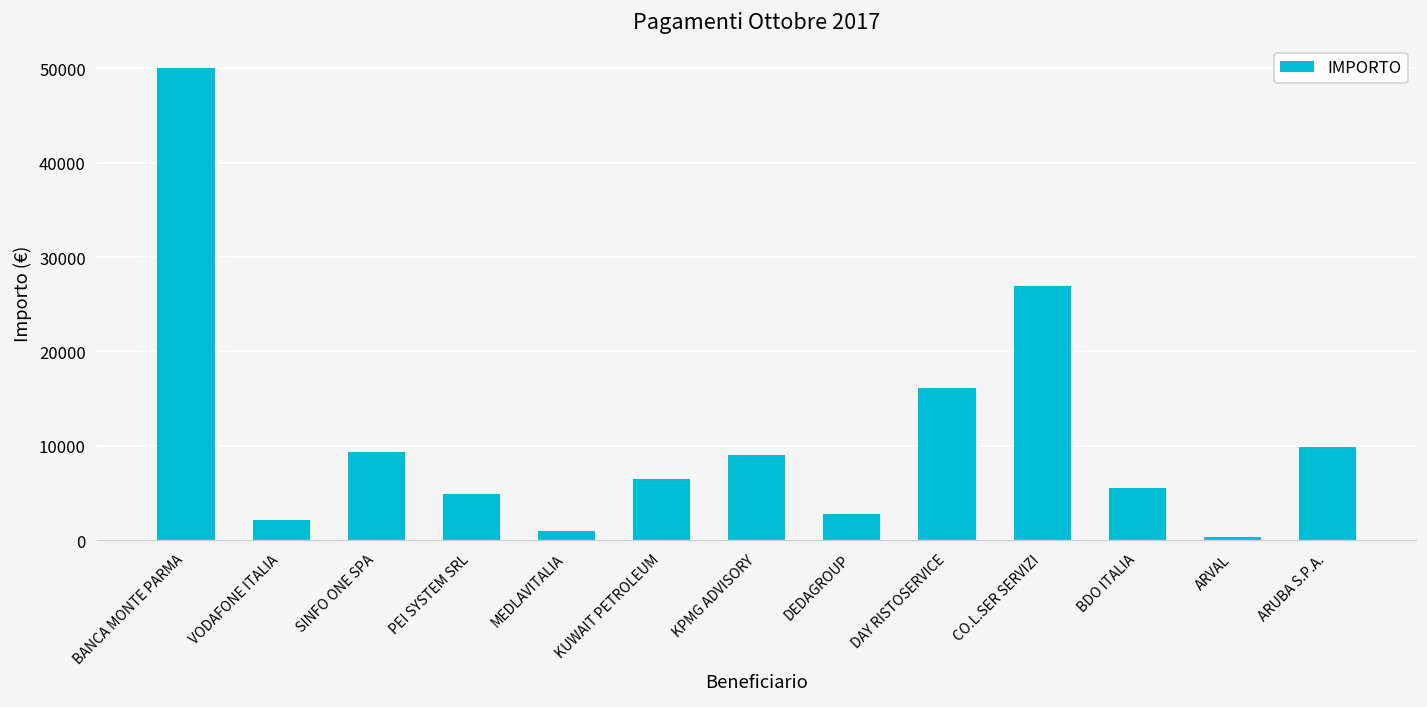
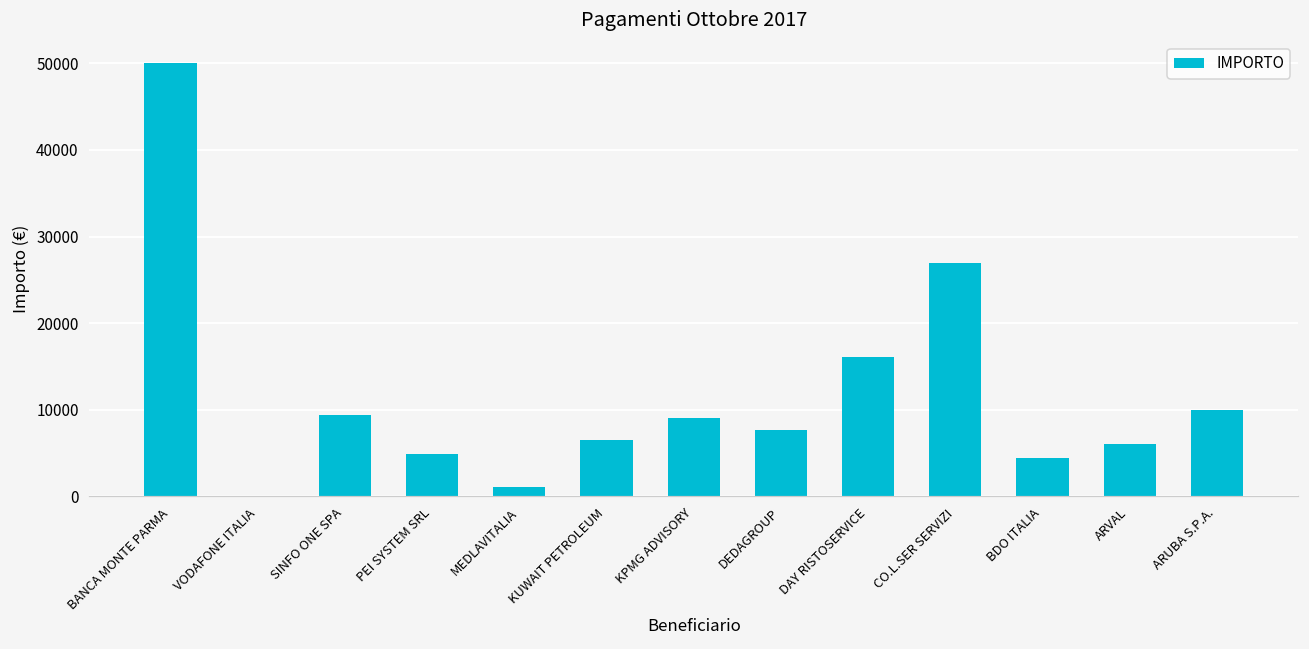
  {
    "BANCA MONTE PARMA": 50000,
-   "VODAFONE ITALIA": 2000,
+   "VODAFONE ITALIA": 0,
    "SINFO ONE SPA": 9000,
    "PEI SYSTEM SRL": 5000,
    "MEDLAVITALIA": 1000,
    "KUWAIT PETROLEUM": 7000,
    "KPMG ADVISORY": 9000,
-   "DEDAGROUP": 3000,
+   "DEDAGROUP": 8000,
    "DAY RISTOSERVICE": 16000,
    "CO.L.SER SERVIZI": 27000,
-   "BDO ITALIA": 6000,
-   "ARVAL": 0,
+   "BDO ITALIA": 4000,
+   "ARVAL": 6000,
    "ARUBA S.P.A.": 10000
  }
